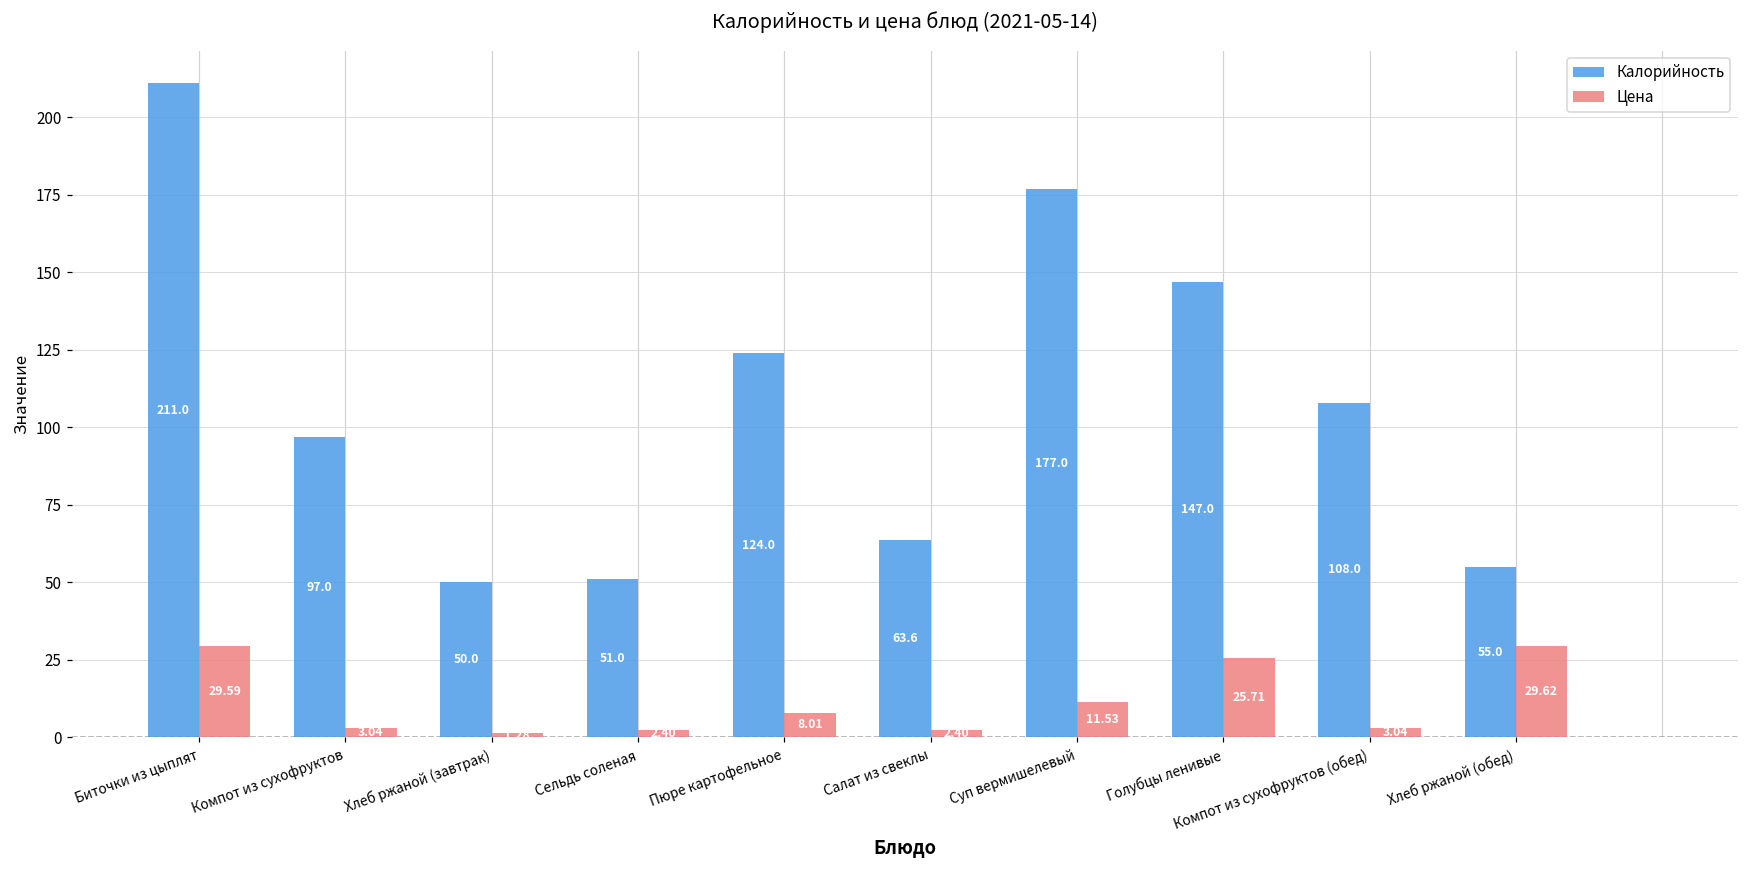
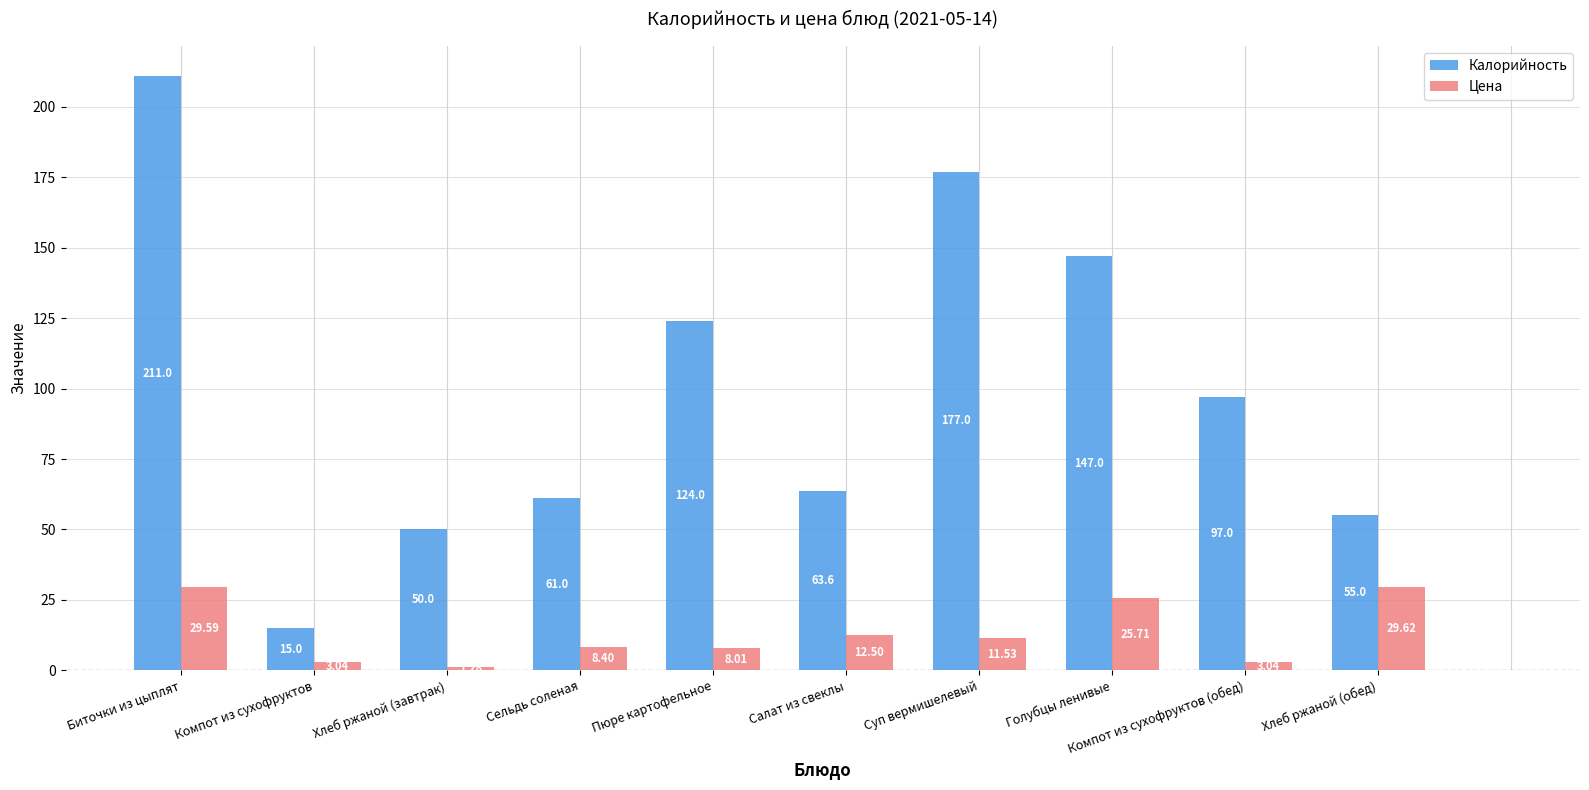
  {
    "Калорийность": {
      "Биточки из цыплят": 211.0,
-     "Компот из сухофруктов": 97.0,
+     "Компот из сухофруктов": 15.0,
      "Хлеб ржаной (завтрак)": 50.0,
-     "Сельдь соленая": 51.0,
+     "Сельдь соленая": 61.0,
      "Пюре картофельное": 124.0,
      "Салат из свеклы": 63.6,
      "Суп вермишелевый": 177.0,
      "Голубцы ленивые": 147.0,
-     "Компот из сухофруктов (обед)": 108.0,
+     "Компот из сухофруктов (обед)": 97.0,
      "Хлеб ржаной (обед)": 55.0
    },
    "Цена": {
      "Компот из сухофруктов": 3,
      "Хлеб ржаной (завтрак)": 1,
-     "Сельдь соленая": 2,
-     "Салат из свеклы": 2,
+     "Сельдь соленая": 8,
+     "Салат из свеклы": 13,
      "Компот из сухофруктов (обед)": 3
    }
  }
